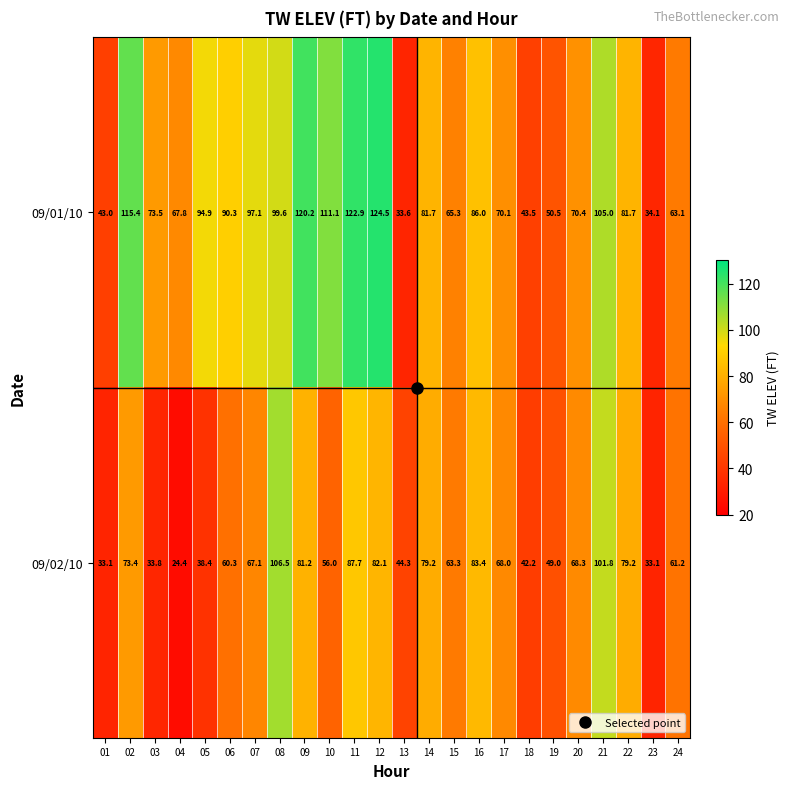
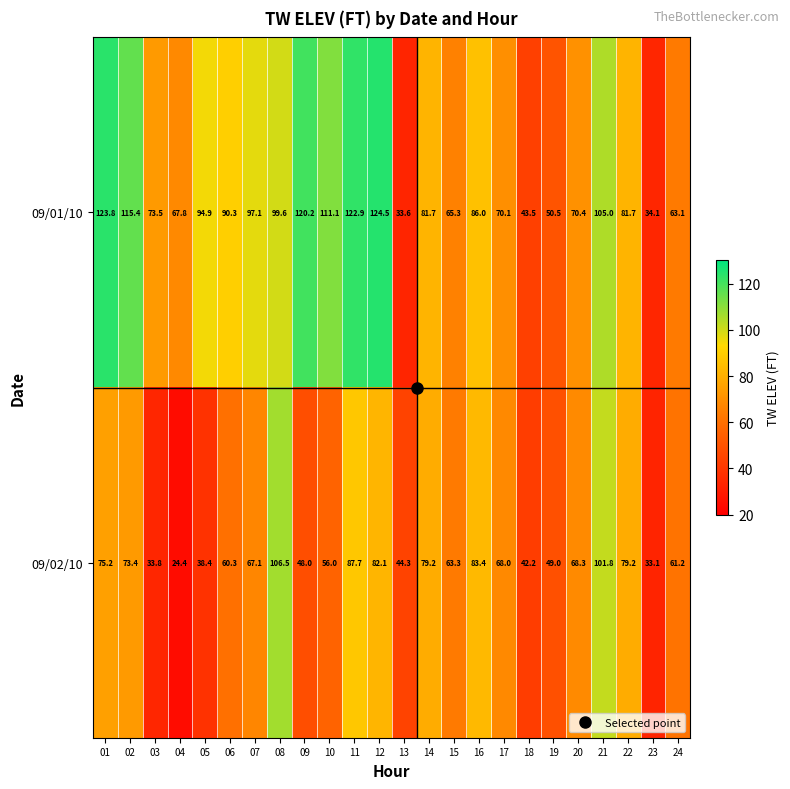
  {
    "09/01/10": {
-     "01": 43.0,
+     "01": 123.8,
      "02": 115.4,
      "03": 73.5,
      "04": 67.8,
      "05": 94.9,
      "06": 90.3,
      "07": 97.1,
      "08": 99.6,
      "09": 120.2,
      "10": 111.1,
      "11": 122.9,
      "12": 124.5,
      "13": 33.6,
      "14": 81.7,
      "15": 65.3,
      "16": 86.0,
      "17": 70.1,
      "18": 43.5,
      "19": 50.5,
      "20": 70.4,
      "21": 105.0,
      "22": 81.7,
      "23": 34.1,
      "24": 63.1
    },
    "09/02/10": {
-     "01": 33.1,
+     "01": 75.2,
      "02": 73.4,
      "03": 33.8,
      "04": 24.4,
      "05": 38.4,
      "06": 60.3,
      "07": 67.1,
      "08": 106.5,
-     "09": 81.2,
+     "09": 48.0,
      "10": 56.0,
      "11": 87.7,
      "12": 82.1,
      "13": 44.3,
      "14": 79.2,
      "15": 63.3,
      "16": 83.4,
      "17": 68.0,
      "18": 42.2,
      "19": 49.0,
      "20": 68.3,
      "21": 101.8,
      "22": 79.2,
      "23": 33.1,
      "24": 61.2
    }
  }
